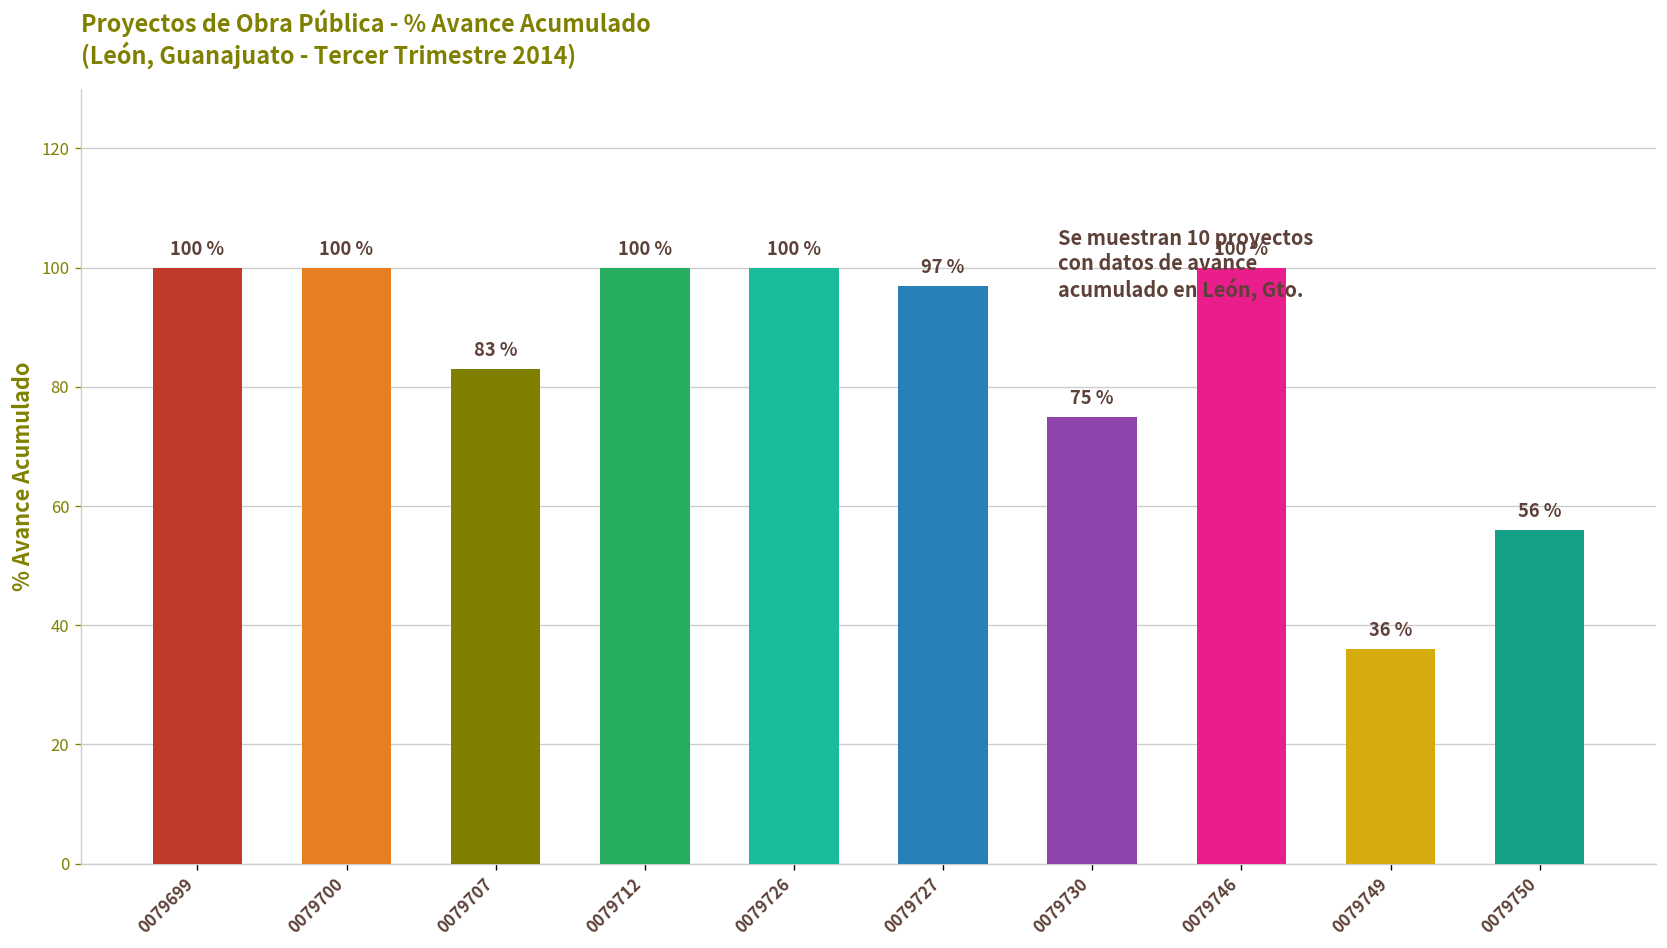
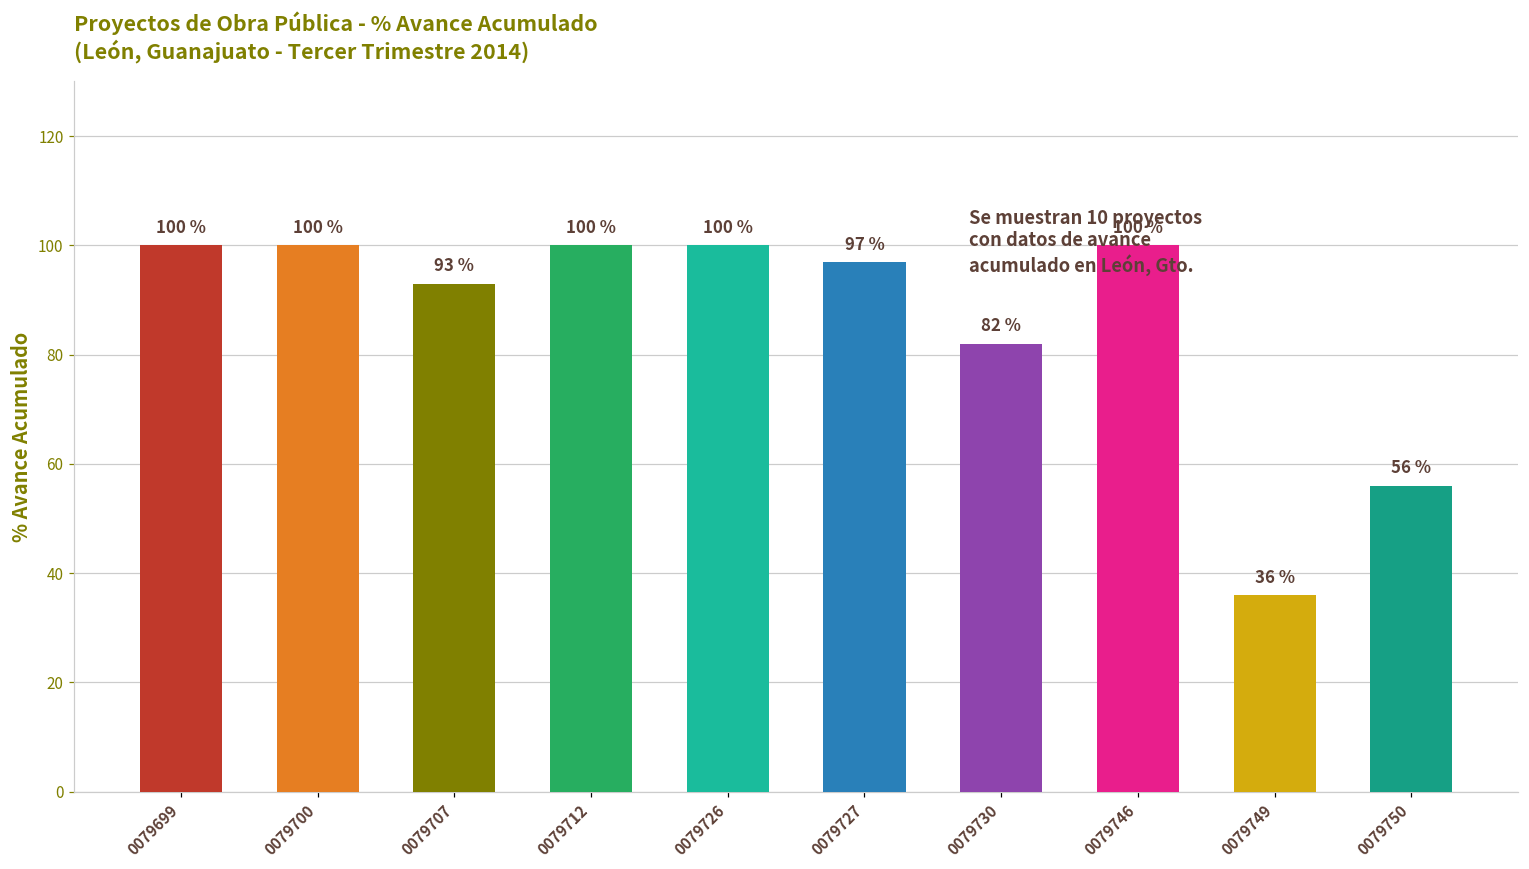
  {
    "0079699": "100 %",
    "0079700": "100 %",
-   "0079707": "83 %",
+   "0079707": "93 %",
    "0079712": "100 %",
    "0079726": "100 %",
    "0079727": "97 %",
-   "0079730": "75 %",
+   "0079730": "82 %",
    "0079749": "36 %",
    "0079750": "56 %"
  }
